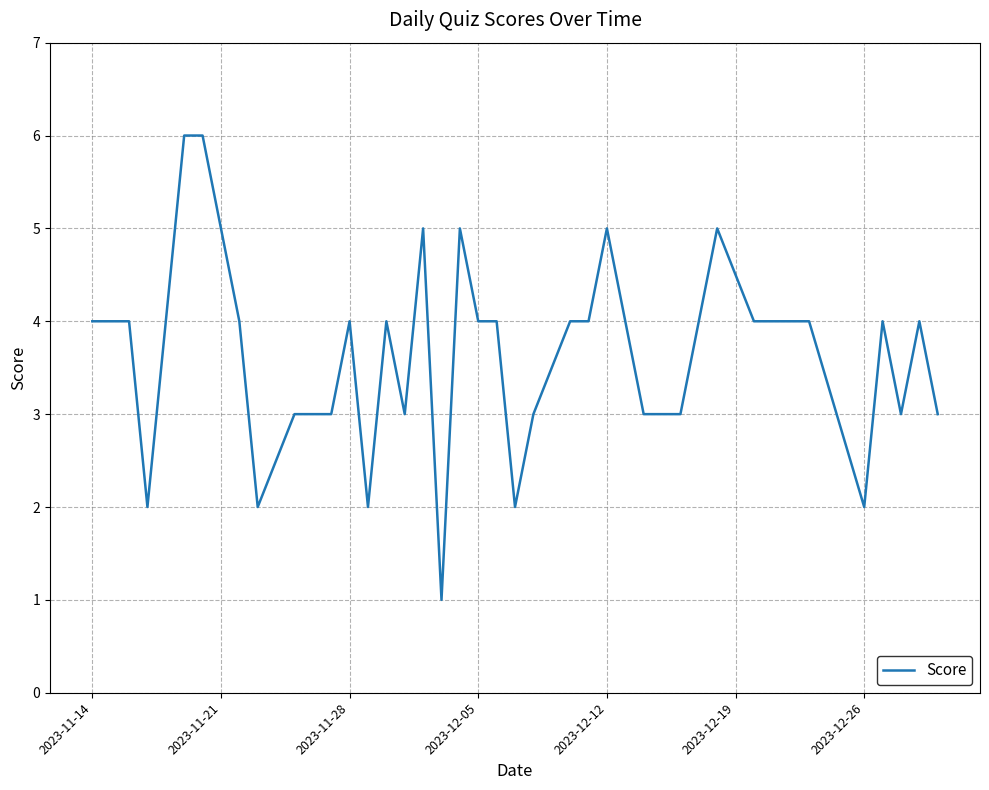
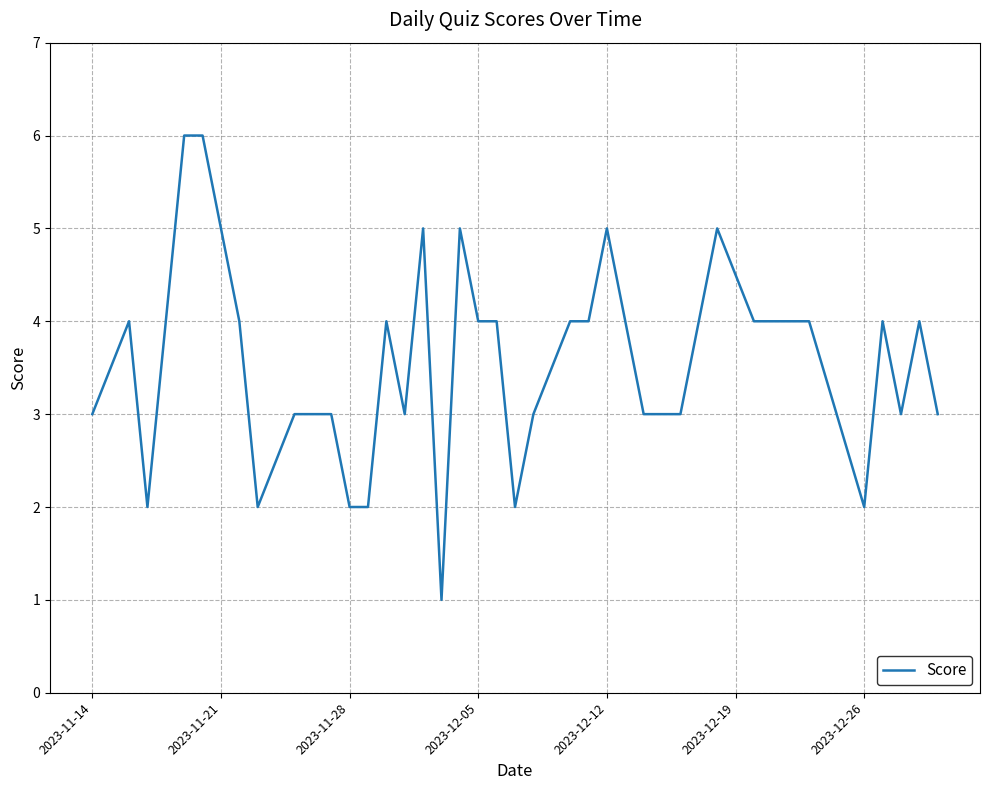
  {
-   "2023-11-14": 4,
+   "2023-11-14": 3,
    "2023-11-21": 5,
-   "2023-11-28": 4,
+   "2023-11-28": 2,
    "2023-12-05": 4,
    "2023-12-12": 5,
    "2023-12-26": 2
  }
